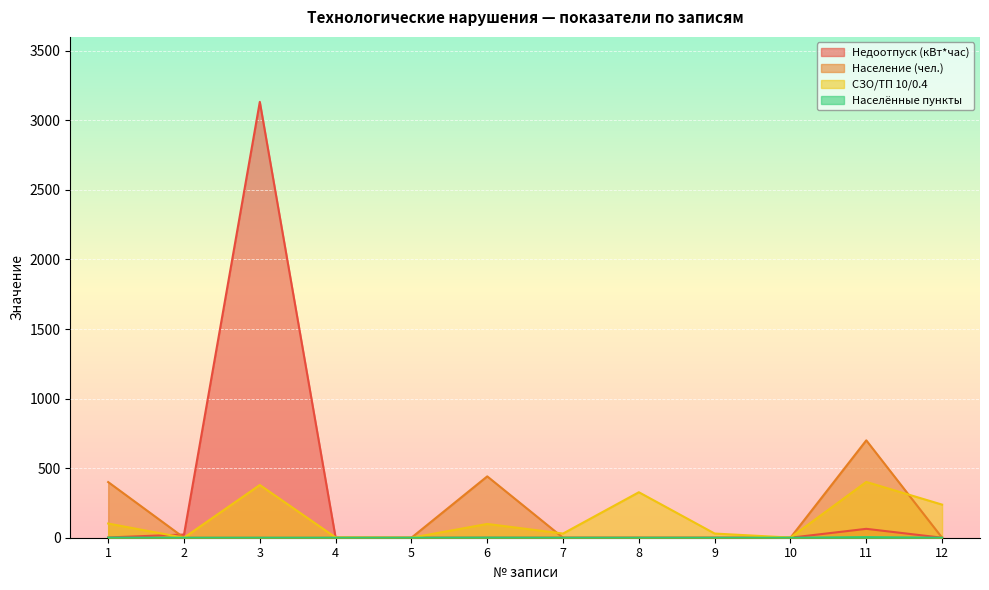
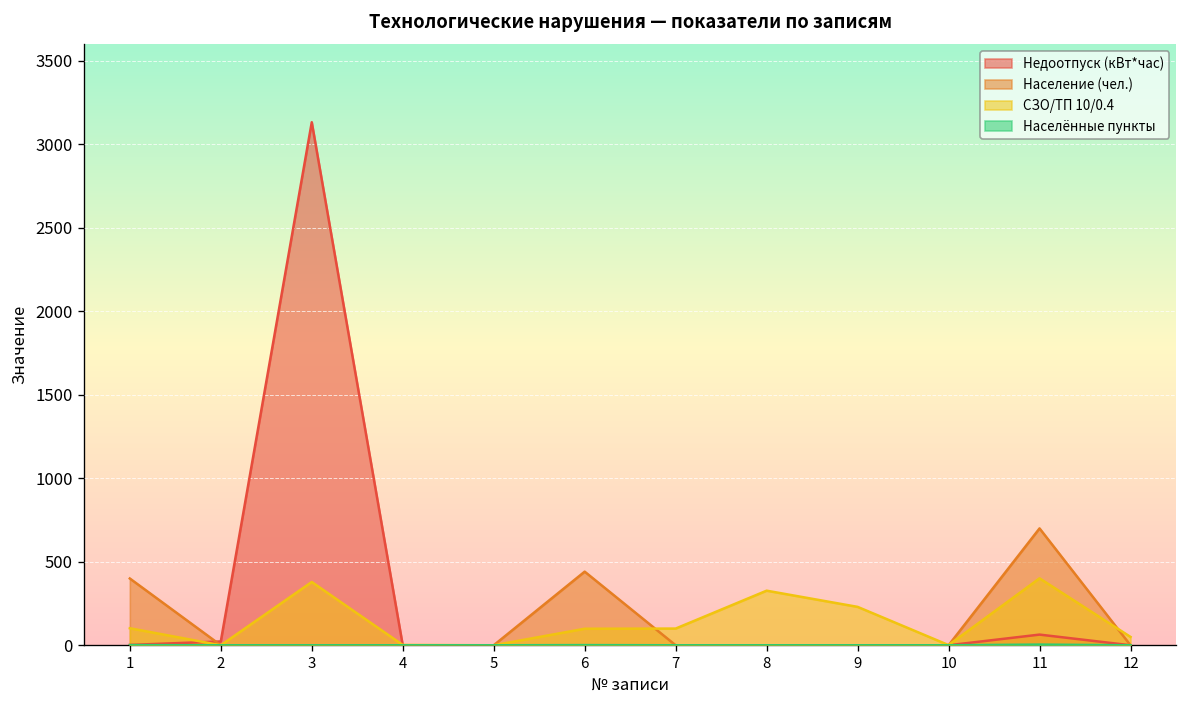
  {
    "СЗО/ТП 10/0.4": {
      "1": 100,
      "3": 380,
      "6": 100,
-     "7": 30,
+     "7": 100,
      "8": 330,
-     "9": 30,
+     "9": 230,
      "11": 400,
-     "12": 240
+     "12": 50
    },
    "Населённые пункты": {
      "11": 0
    }
  }
